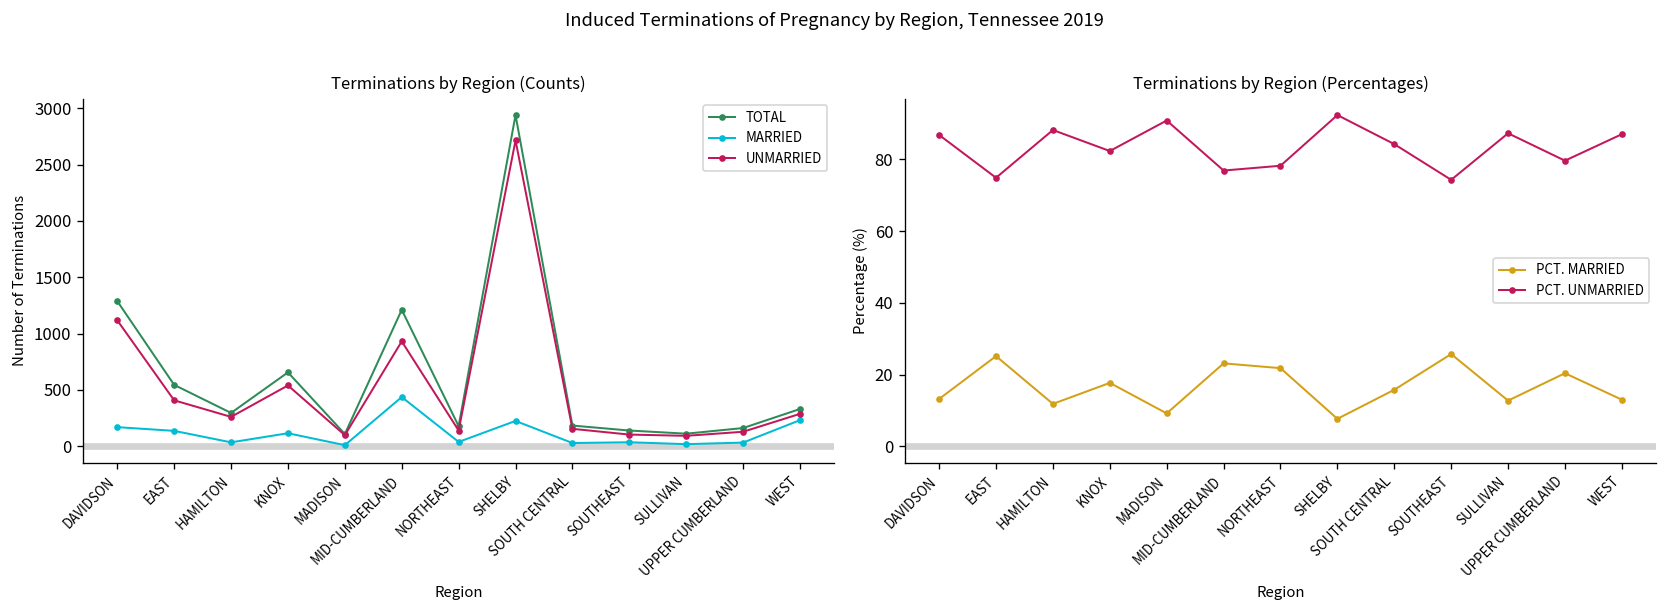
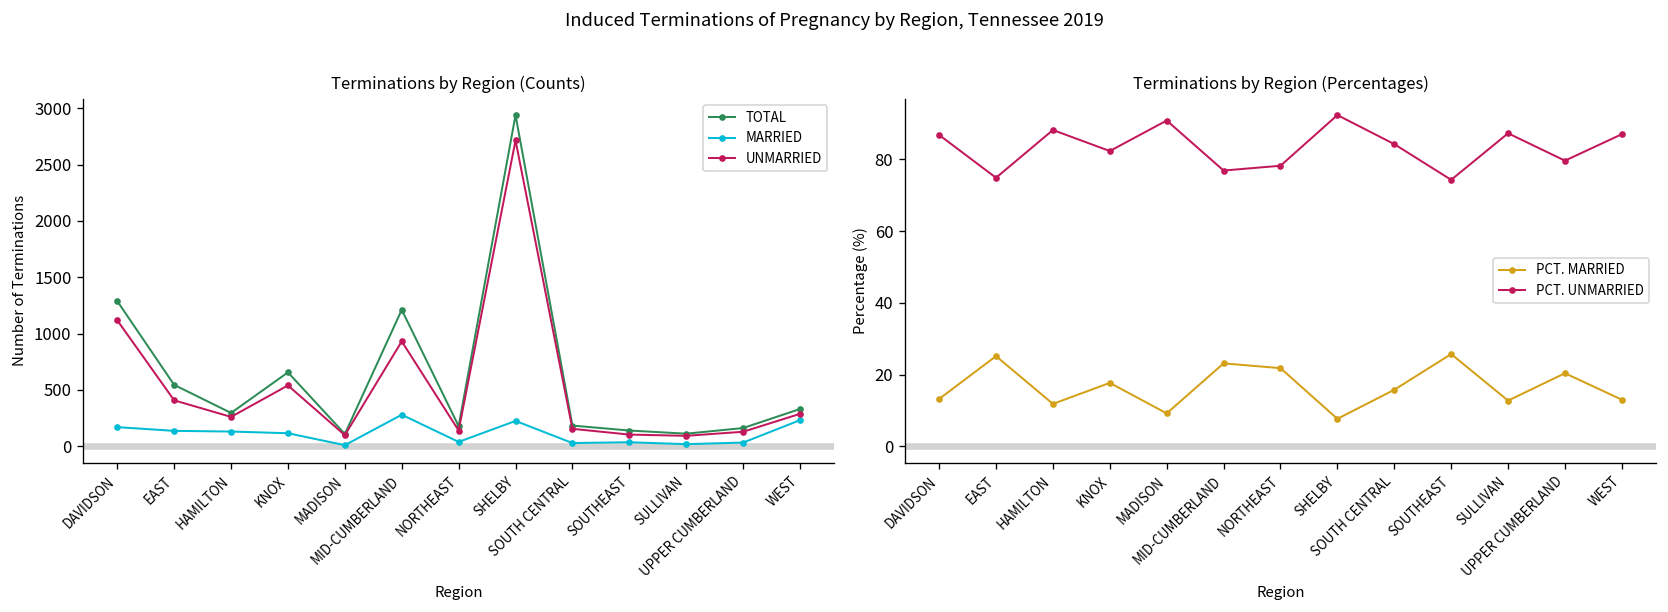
  {
    "Terminations by Region (Counts)": {
      "TOTAL": {
        "DAVIDSON": 1300,
        "EAST": 500,
        "HAMILTON": 300,
        "KNOX": 700,
        "MID-CUMBERLAND": 1200,
        "NORTHEAST": 200,
        "SHELBY": 2900,
        "SOUTH CENTRAL": 200,
        "SOUTHEAST": 100,
        "UPPER CUMBERLAND": 200,
        "WEST": 300
      },
      "MARRIED": {
        "DAVIDSON": 200,
        "EAST": 100,
-       "HAMILTON": 0,
+       "HAMILTON": 100,
        "KNOX": 100,
        "MADISON": 0,
-       "MID-CUMBERLAND": 400,
+       "MID-CUMBERLAND": 300,
        "NORTHEAST": 0,
        "SHELBY": 200,
        "SOUTH CENTRAL": 0,
        "SOUTHEAST": 0,
        "SULLIVAN": 0,
        "UPPER CUMBERLAND": 0,
        "WEST": 200
      },
      "UNMARRIED": {
        "DAVIDSON": 1100,
        "EAST": 400,
        "HAMILTON": 300,
        "KNOX": 500,
        "MID-CUMBERLAND": 900,
        "NORTHEAST": 100,
        "SHELBY": 2700,
        "SOUTH CENTRAL": 200,
        "SOUTHEAST": 100,
        "UPPER CUMBERLAND": 100,
        "WEST": 300
      }
    },
    "Terminations by Region (Percentages)": {
      "PCT. MARRIED": {
        "DAVIDSON": 13,
        "EAST": 25,
        "HAMILTON": 12,
        "KNOX": 18,
        "MADISON": 9,
        "MID-CUMBERLAND": 23,
        "NORTHEAST": 22,
        "SHELBY": 8,
        "SOUTH CENTRAL": 16,
        "SOUTHEAST": 26,
        "SULLIVAN": 13,
        "UPPER CUMBERLAND": 20,
        "WEST": 13
      },
      "PCT. UNMARRIED": {
        "DAVIDSON": 87,
        "EAST": 75,
        "HAMILTON": 88,
        "KNOX": 82,
        "MADISON": 91,
        "MID-CUMBERLAND": 77,
        "NORTHEAST": 78,
        "SHELBY": 92,
        "SOUTH CENTRAL": 84,
        "SOUTHEAST": 74,
        "SULLIVAN": 87,
        "UPPER CUMBERLAND": 80,
        "WEST": 87
      }
    }
  }
